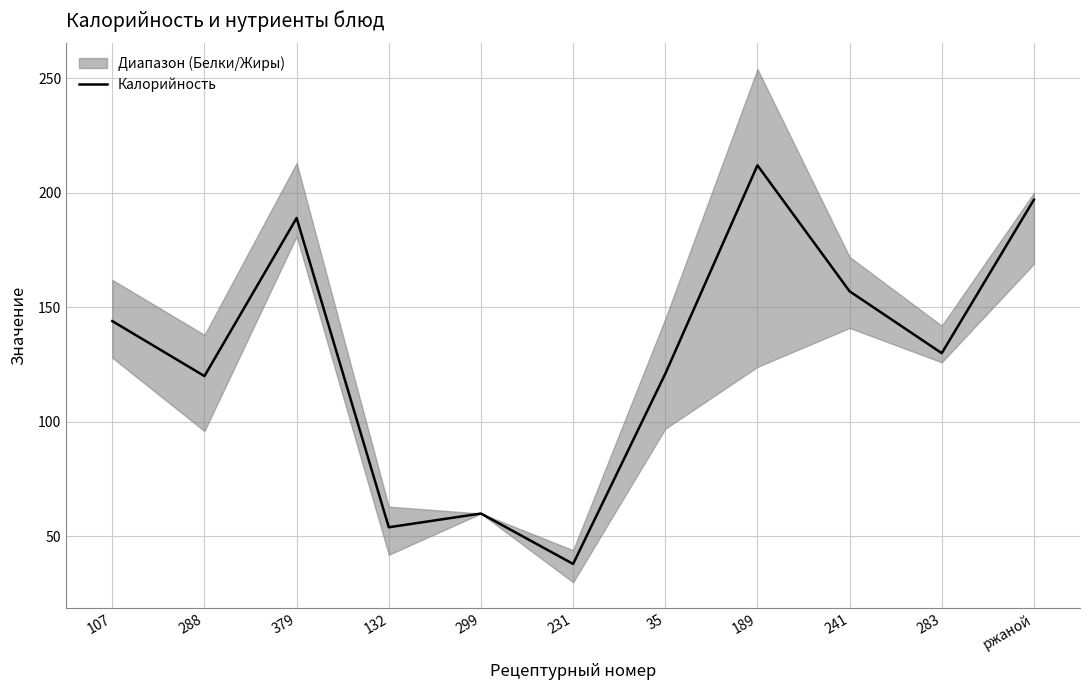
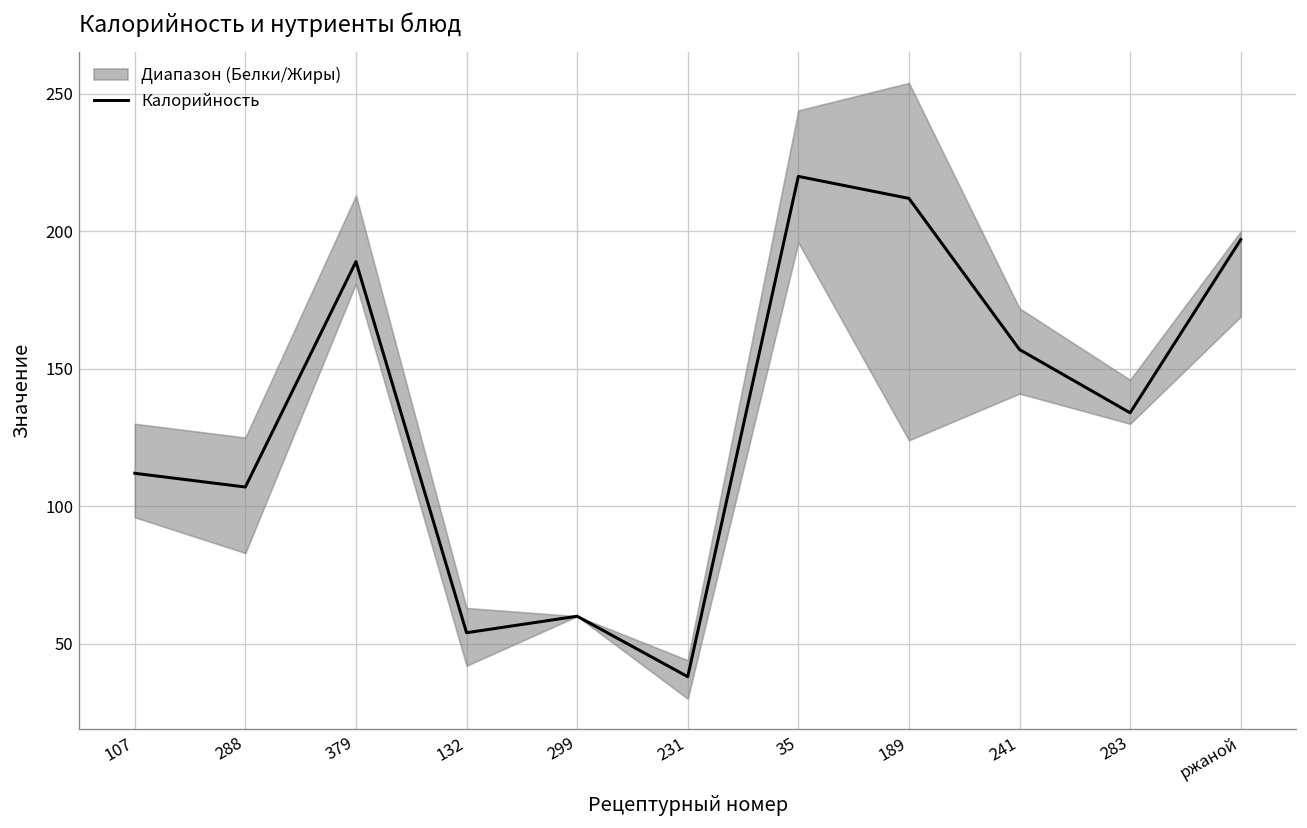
  {
    "Калорийность": {
-     "107": 144,
-     "288": 120,
+     "107": 112,
+     "288": 107,
      "379": 189,
      "132": 54,
      "231": 38,
-     "35": 121,
+     "35": 220,
      "189": 212,
      "241": 157,
-     "283": 130,
+     "283": 134,
      "ржаной": 197
    }
  }
